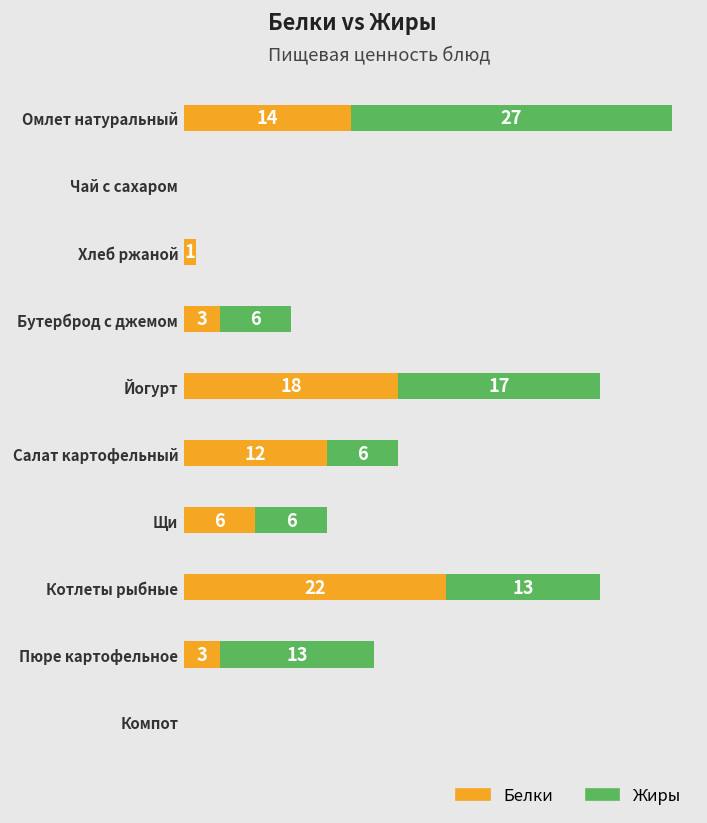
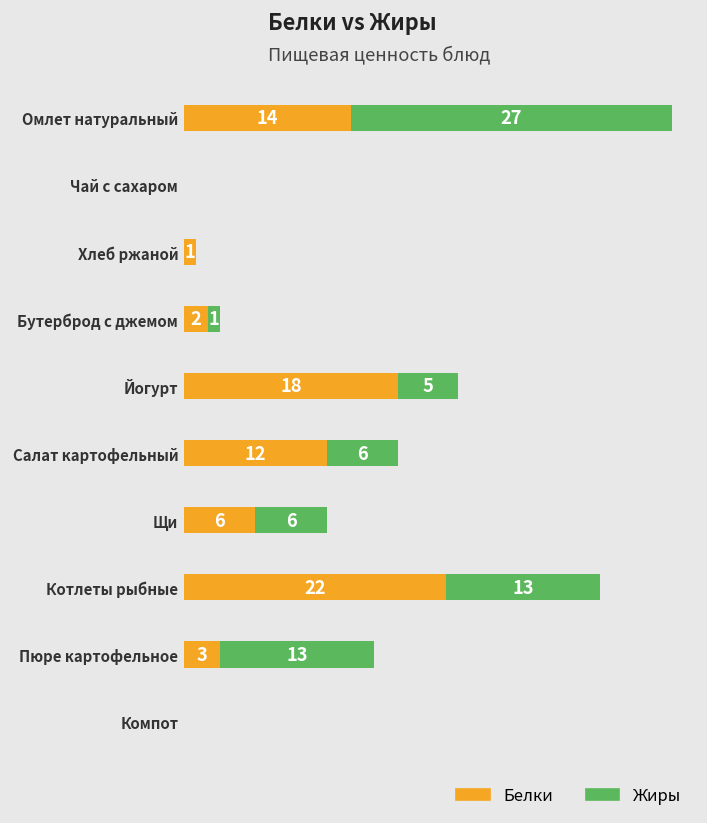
  {
    "Белки": {
      "Омлет натуральный": 14,
      "Хлеб ржаной": 1,
-     "Бутерброд с джемом": 3,
+     "Бутерброд с джемом": 2,
      "Йогурт": 18,
      "Салат картофельный": 12,
      "Щи": 6,
      "Котлеты рыбные": 22,
      "Пюре картофельное": 3
    },
    "Жиры": {
      "Омлет натуральный": 27,
-     "Бутерброд с джемом": 6,
-     "Йогурт": 17,
+     "Бутерброд с джемом": 1,
+     "Йогурт": 5,
      "Салат картофельный": 6,
      "Щи": 6,
      "Котлеты рыбные": 13,
      "Пюре картофельное": 13
    }
  }
